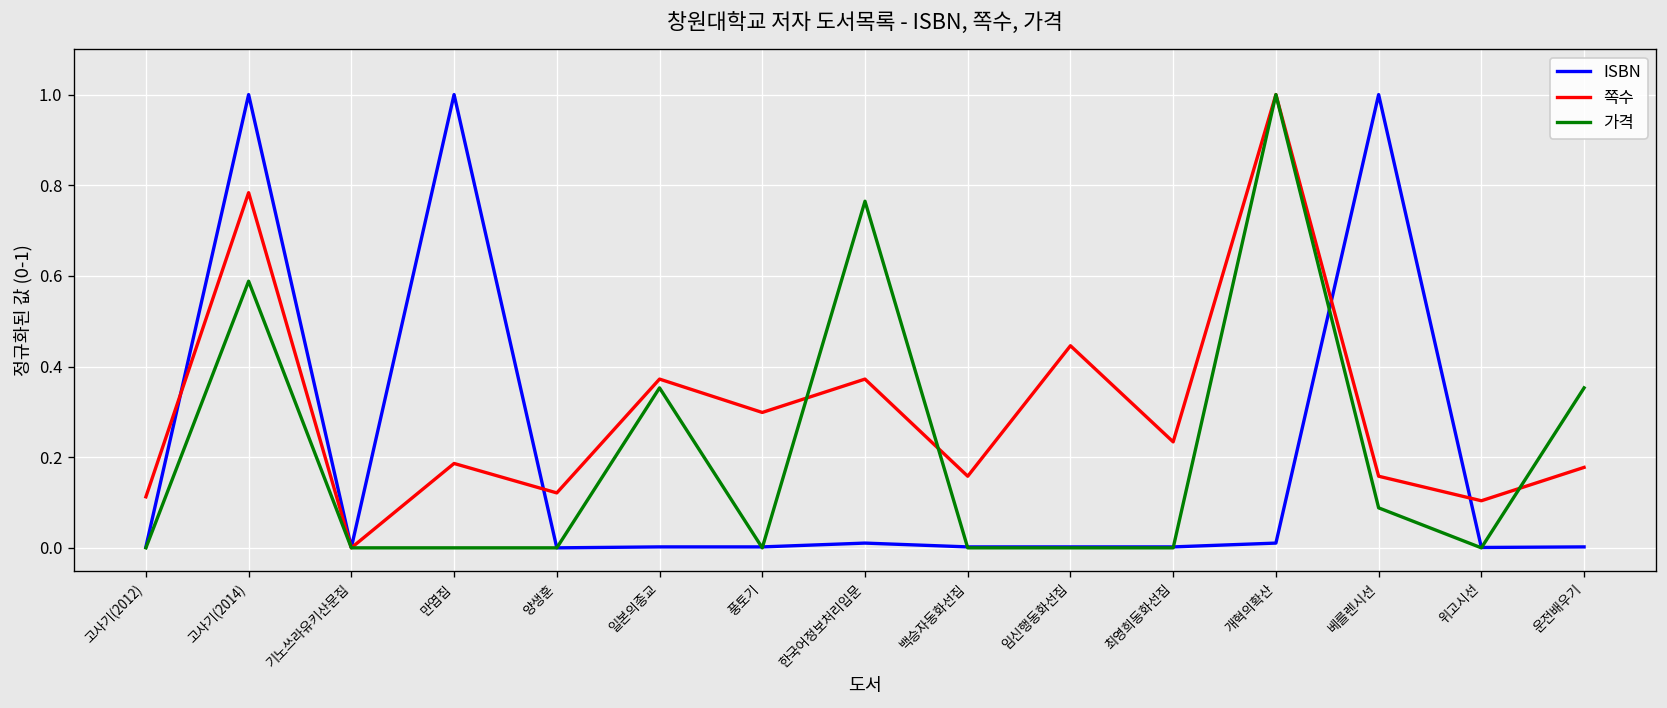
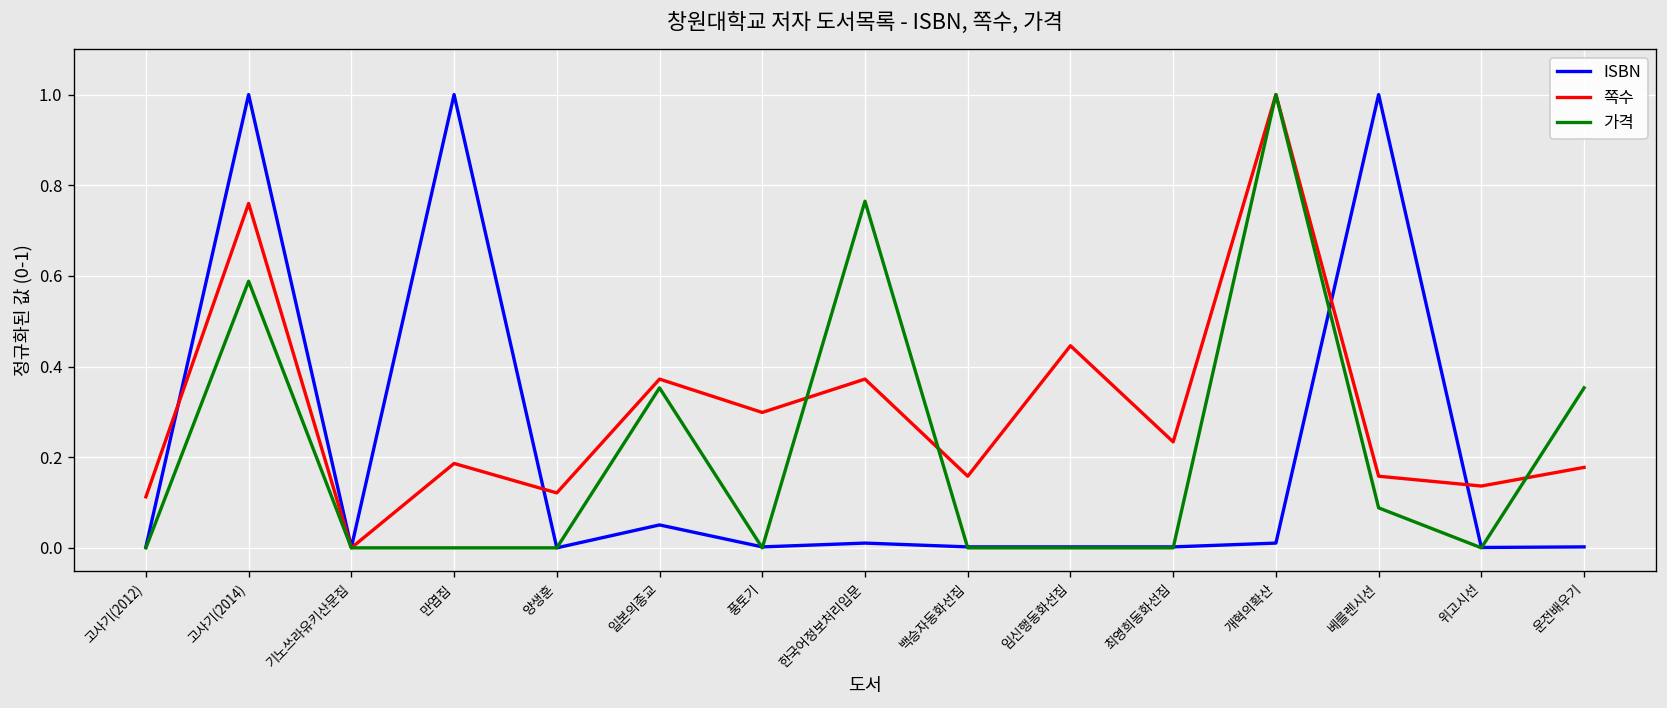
  {
    "ISBN": {
      "고사기(2014)": 1.00,
      "만엽집": 1.00,
-     "일본의종교": 0.00,
+     "일본의종교": 0.05,
      "한국어정보처리입문": 0.01,
      "개혁의확산": 0.01,
      "베를렌시선": 1.00,
      "운전배우기": 0.00
    },
    "쪽수": {
      "고사기(2012)": 0.11,
-     "고사기(2014)": 0.78,
+     "고사기(2014)": 0.76,
      "만엽집": 0.19,
      "양생훈": 0.12,
      "일본의종교": 0.37,
      "풍토기": 0.30,
      "한국어정보처리입문": 0.37,
      "백승자동화선집": 0.16,
      "임신행동화선집": 0.45,
      "최영희동화선집": 0.23,
      "베를렌시선": 0.16,
-     "위고시선": 0.10,
+     "위고시선": 0.14,
      "운전배우기": 0.18
    },
    "가격": {
      "고사기(2014)": 0.59,
      "만엽집": 0.00,
      "일본의종교": 0.35,
      "한국어정보처리입문": 0.76,
      "베를렌시선": 0.09,
      "운전배우기": 0.35
    }
  }
